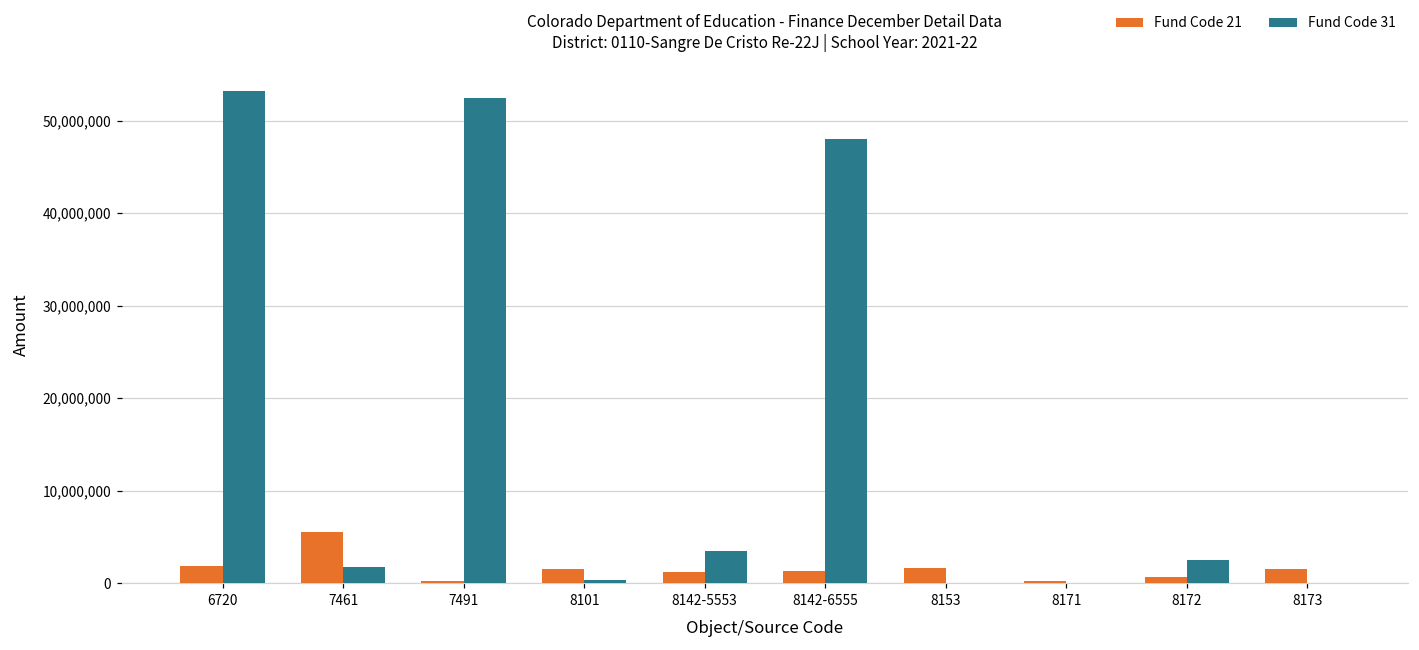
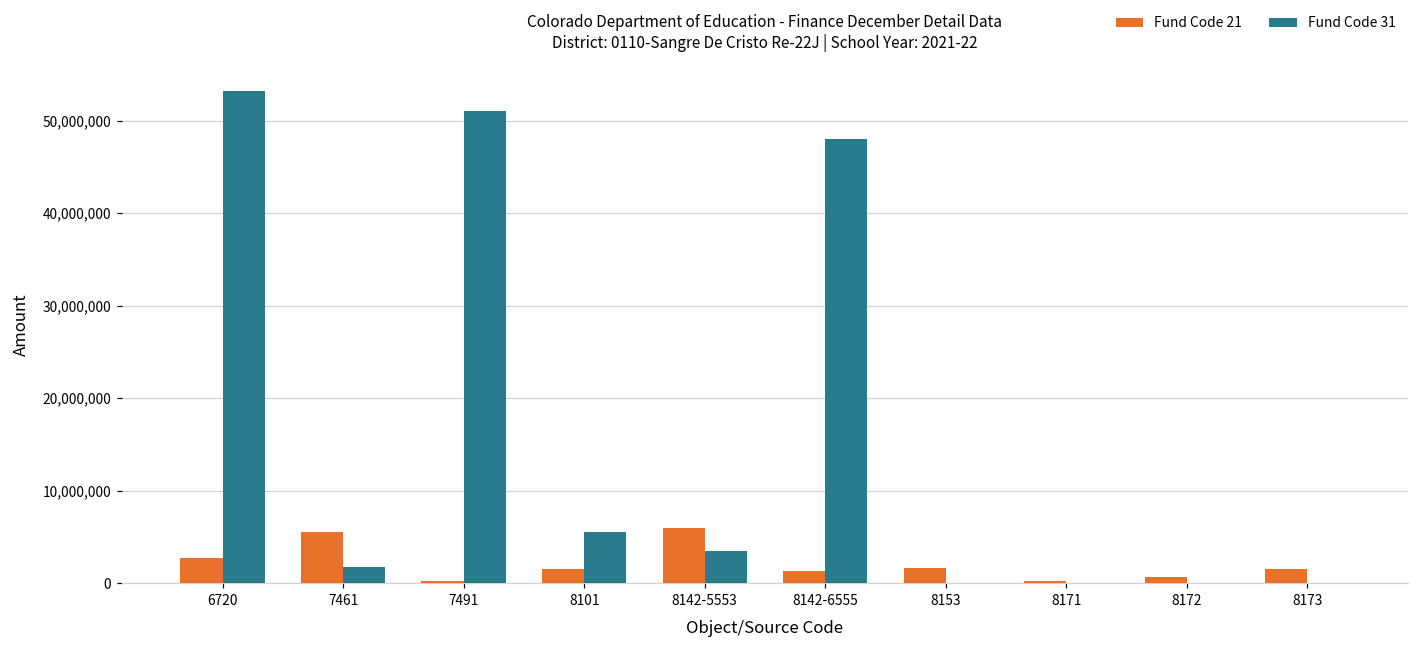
  {
    "Fund Code 21": {
-     "6720": "2,000,000",
+     "6720": "3,000,000",
      "7461": "6,000,000",
      "8101": "2,000,000",
-     "8142-5553": "1,000,000",
+     "8142-5553": "6,000,000",
      "8142-6555": "1,000,000",
      "8153": "2,000,000",
      "8172": "1,000,000",
      "8173": "1,000,000"
    },
    "Fund Code 31": {
      "6720": "53,000,000",
      "7461": "2,000,000",
-     "7491": "52,000,000",
-     "8101": "0",
+     "7491": "51,000,000",
+     "8101": "6,000,000",
      "8142-5553": "4,000,000",
      "8142-6555": "48,000,000",
      "8153": "0",
      "8171": "0",
-     "8172": "2,000,000",
+     "8172": "0",
      "8173": "0"
    }
  }
